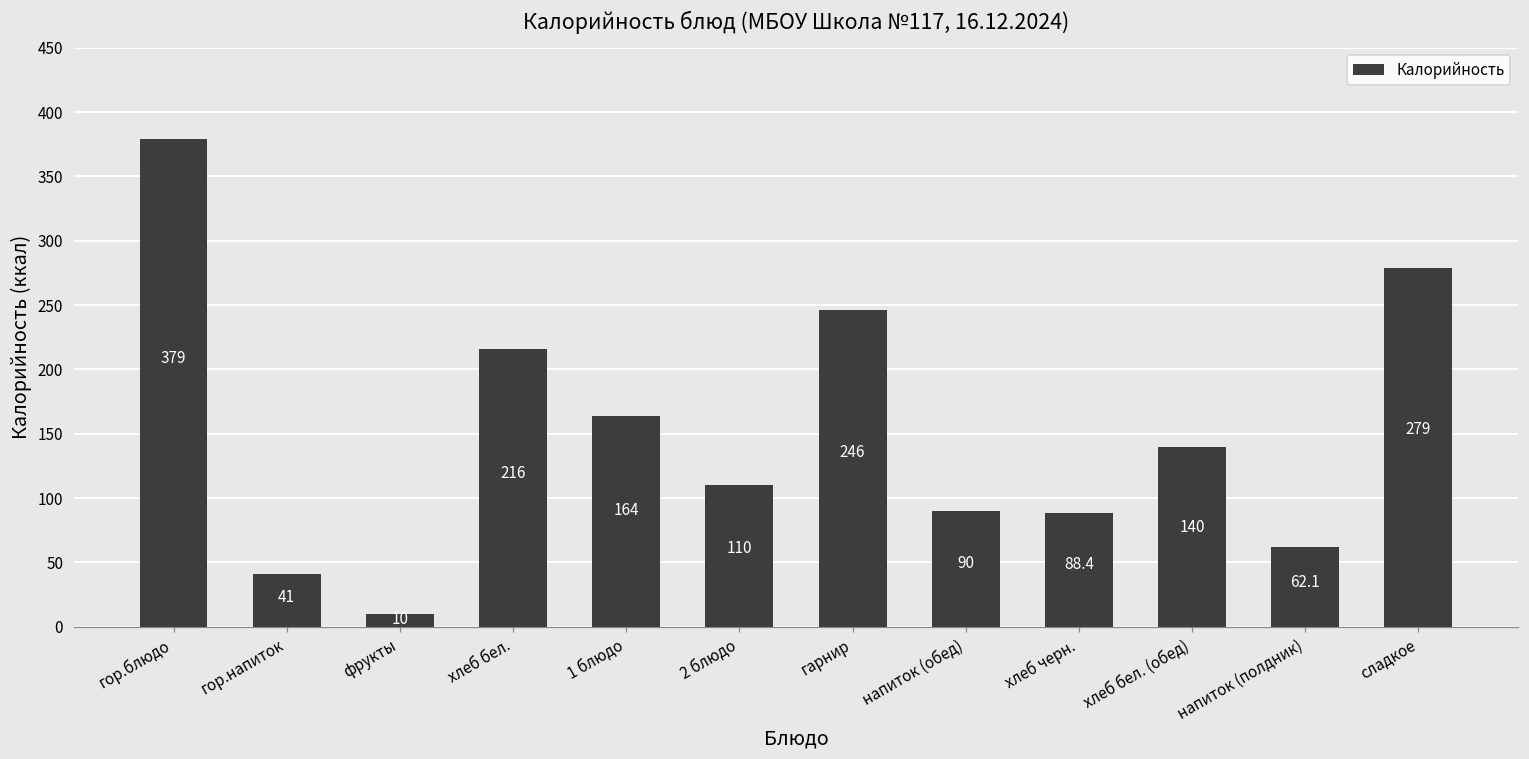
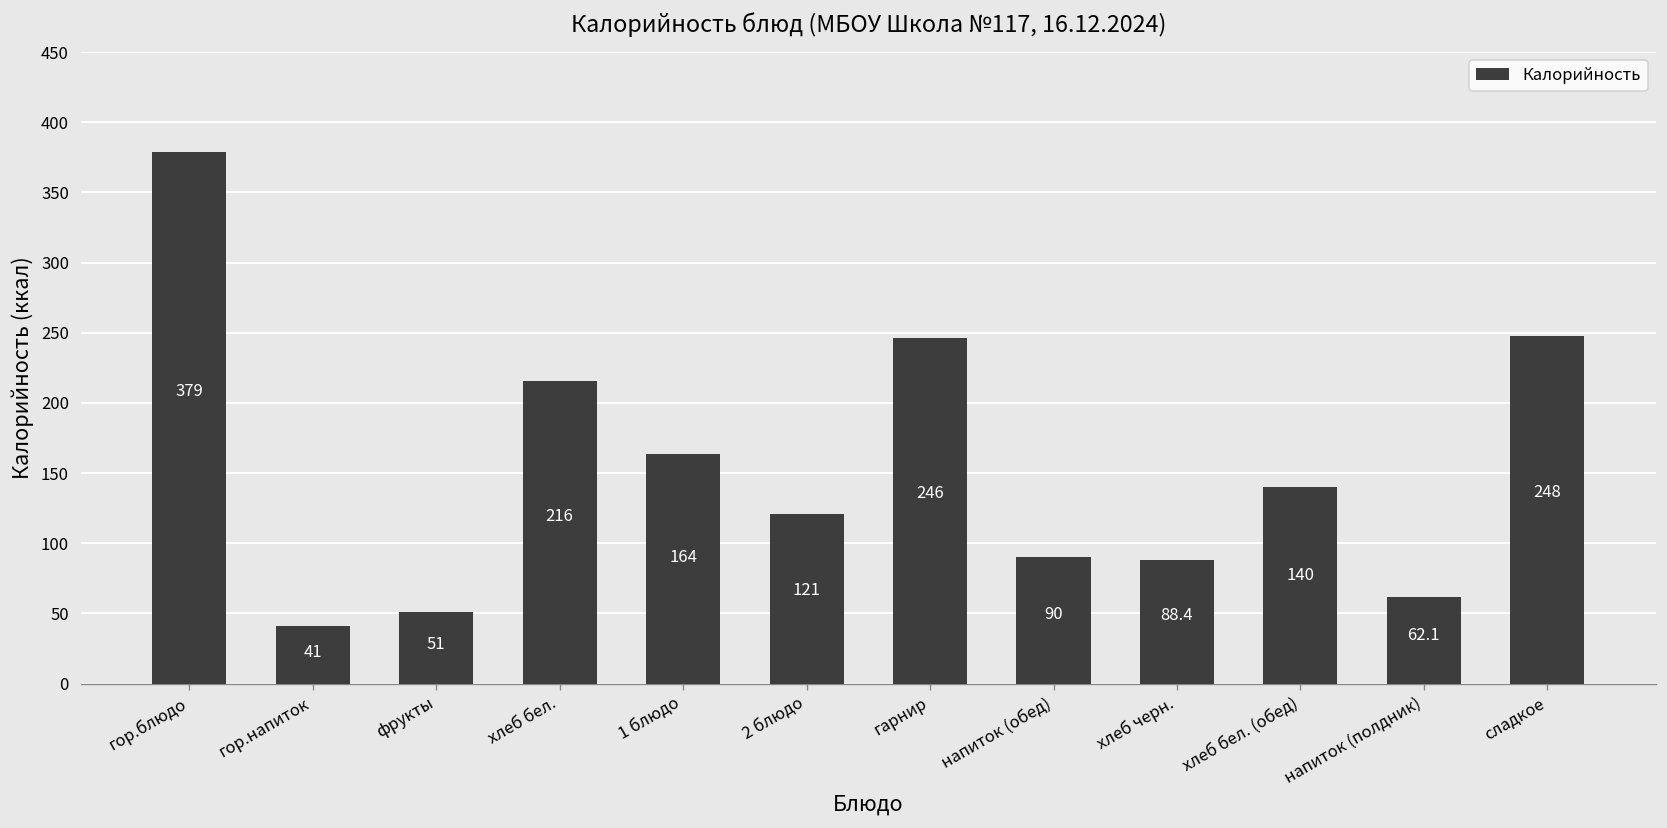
  {
    "гор.блюдо": 379,
    "гор.напиток": 41,
-   "фрукты": 10,
+   "фрукты": 51,
    "хлеб бел.": 216,
    "1 блюдо": 164,
-   "2 блюдо": 110,
+   "2 блюдо": 121,
    "гарнир": 246,
    "напиток (обед)": 90,
    "хлеб черн.": 88.4,
    "хлеб бел. (обед)": 140,
    "напиток (полдник)": 62.1,
-   "сладкое": 279
+   "сладкое": 248
  }
